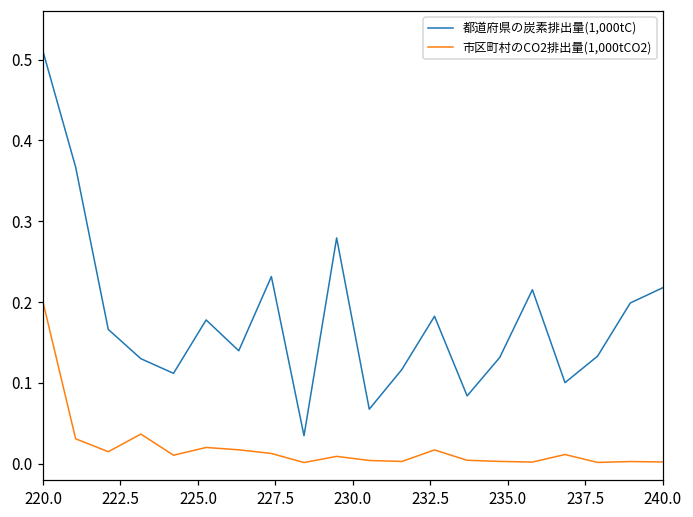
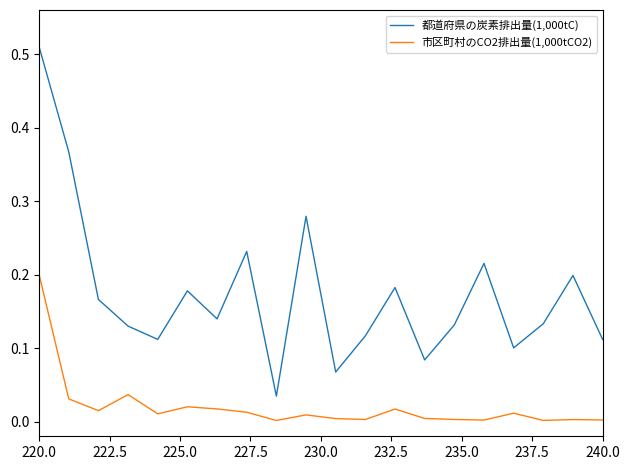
  {
    "都道府県の炭素排出量(1,000tC)": {
      "220.0": 0.51,
-     "240.0": 0.22
+     "240.0": 0.11
    },
    "市区町村のCO2排出量(1,000tCO2)": {
      "220.0": 0.20,
      "240.0": 0.00
    }
  }
